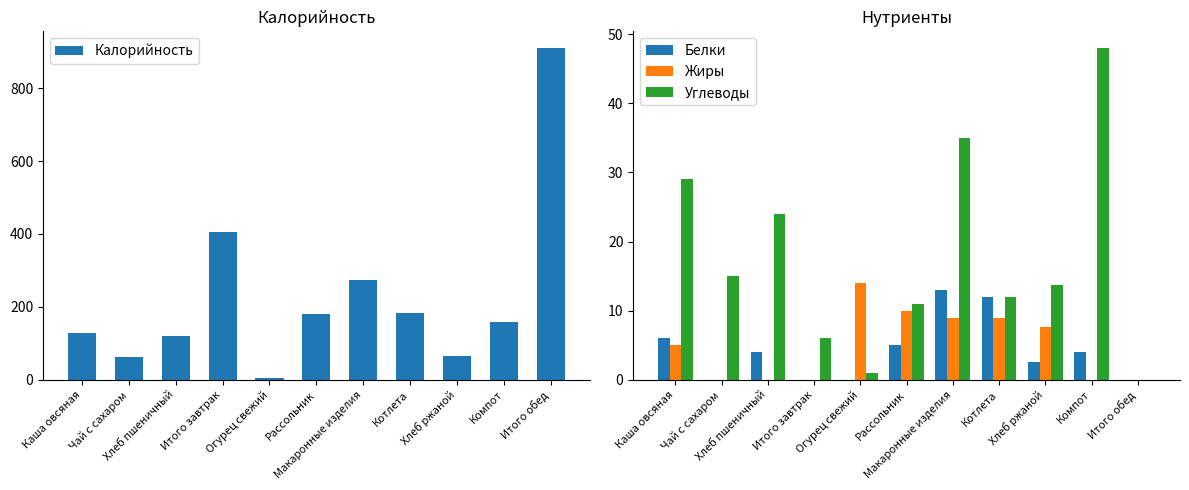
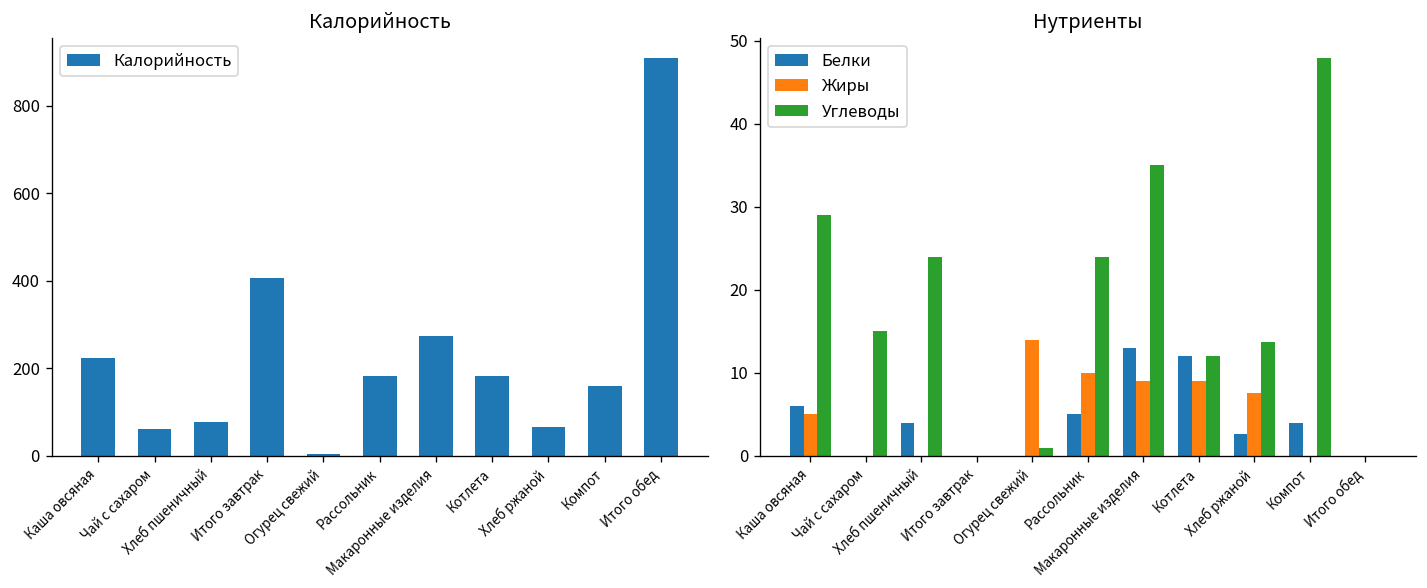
  {
    "Калорийность": {
-     "Каша овсяная": 130,
+     "Каша овсяная": 220,
      "Чай с сахаром": 60,
-     "Хлеб пшеничный": 120,
+     "Хлеб пшеничный": 80,
      "Итого завтрак": 410,
      "Рассольник": 180,
      "Макаронные изделия": 270,
      "Котлета": 180,
      "Хлеб ржаной": 70,
      "Компот": 160,
      "Итого обед": 910
    },
    "Нутриенты": {
      "Белки": {
        "Каша овсяная": 6,
        "Чай с сахаром": 0,
        "Хлеб пшеничный": 4,
        "Итого завтрак": 0,
        "Огурец свежий": 0,
        "Рассольник": 5,
        "Макаронные изделия": 13,
        "Котлета": 12,
        "Хлеб ржаной": 3,
        "Компот": 4,
        "Итого обед": 0
      },
      "Жиры": {
        "Каша овсяная": 5,
        "Чай с сахаром": 0,
        "Хлеб пшеничный": 0,
        "Итого завтрак": 0,
        "Огурец свежий": 14,
        "Рассольник": 10,
        "Макаронные изделия": 9,
        "Котлета": 9,
        "Хлеб ржаной": 8,
        "Компот": 0,
        "Итого обед": 0
      },
      "Углеводы": {
        "Каша овсяная": 29,
        "Чай с сахаром": 15,
        "Хлеб пшеничный": 24,
-       "Итого завтрак": 6,
+       "Итого завтрак": 0,
        "Огурец свежий": 1,
-       "Рассольник": 11,
+       "Рассольник": 24,
        "Макаронные изделия": 35,
        "Котлета": 12,
        "Хлеб ржаной": 14,
        "Компот": 48,
        "Итого обед": 0
      }
    }
  }
